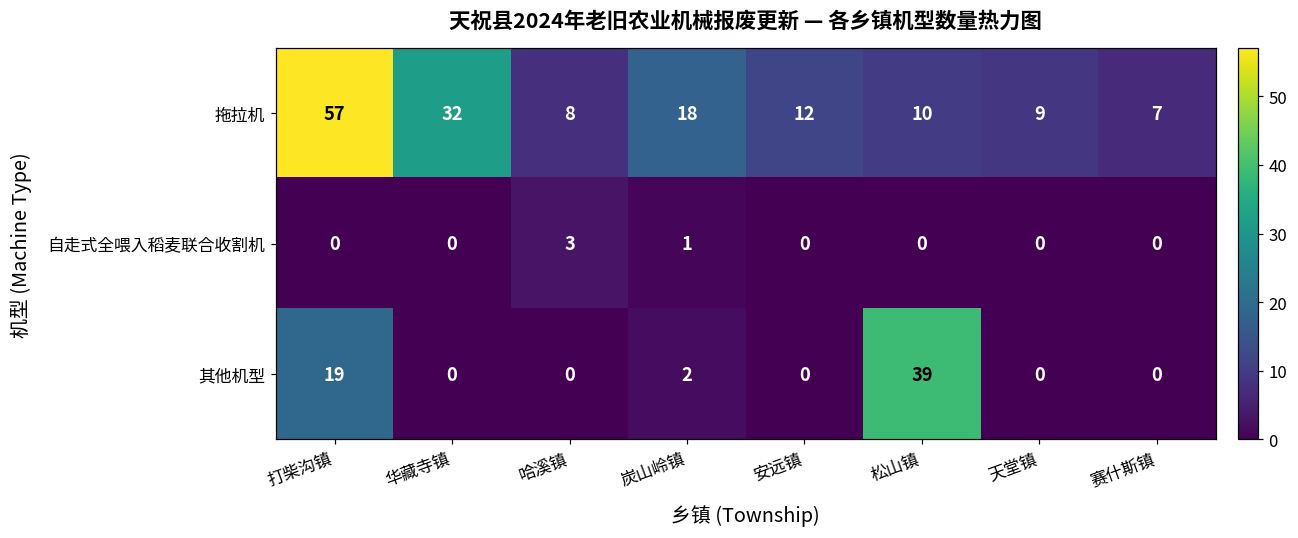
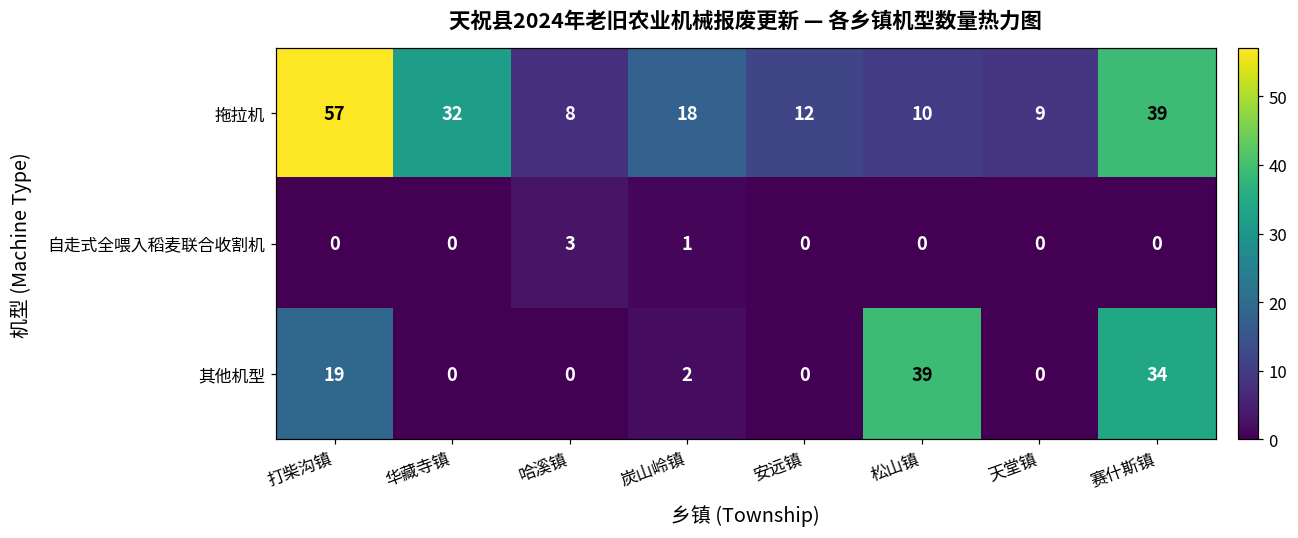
  {
    "拖拉机": {
      "打柴沟镇": 57,
      "华藏寺镇": 32,
      "哈溪镇": 8,
      "炭山岭镇": 18,
      "安远镇": 12,
      "松山镇": 10,
      "天堂镇": 9,
-     "赛什斯镇": 7
+     "赛什斯镇": 39
    },
    "自走式全喂入稻麦联合收割机": {
      "打柴沟镇": 0,
      "华藏寺镇": 0,
      "哈溪镇": 3,
      "炭山岭镇": 1,
      "安远镇": 0,
      "松山镇": 0,
      "天堂镇": 0,
      "赛什斯镇": 0
    },
    "其他机型": {
      "打柴沟镇": 19,
      "华藏寺镇": 0,
      "哈溪镇": 0,
      "炭山岭镇": 2,
      "安远镇": 0,
      "松山镇": 39,
      "天堂镇": 0,
-     "赛什斯镇": 0
+     "赛什斯镇": 34
    }
  }
